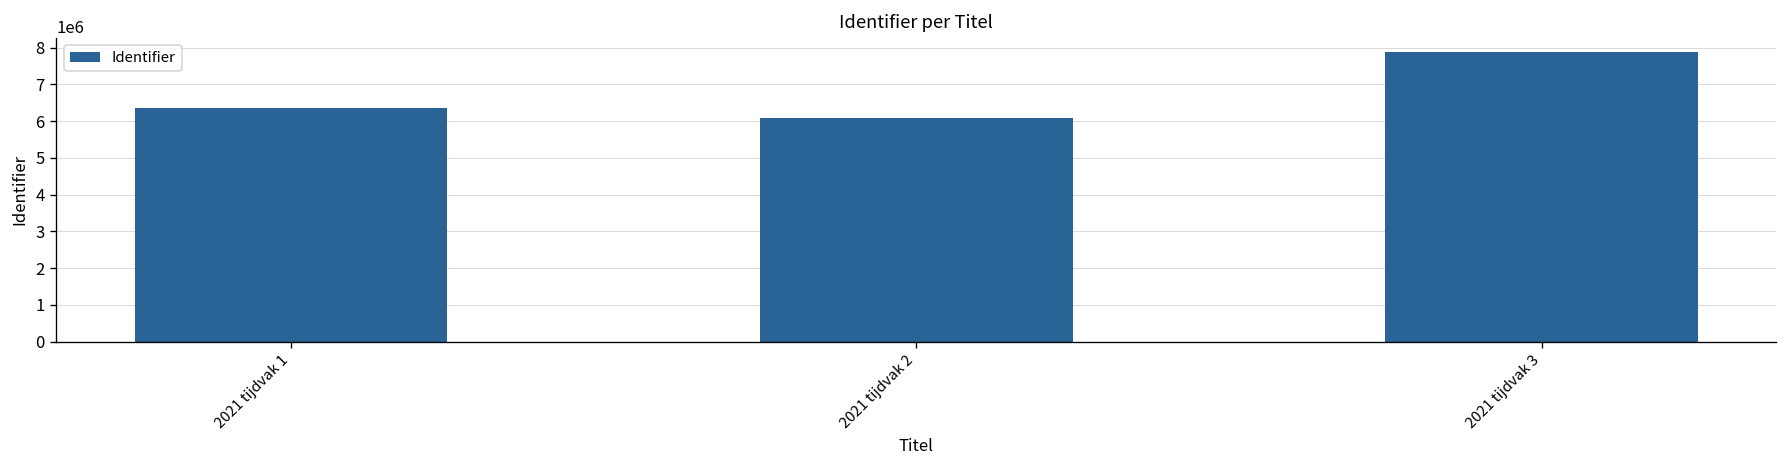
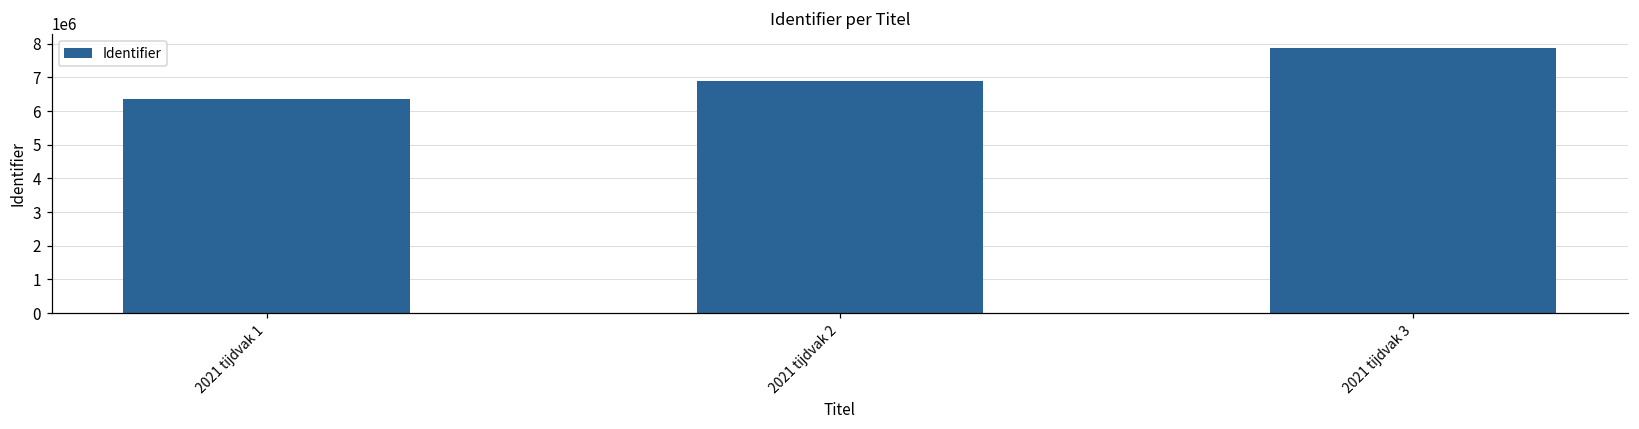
  {
    "2021 tijdvak 1": 6400000,
-   "2021 tijdvak 2": 6100000,
+   "2021 tijdvak 2": 6900000,
    "2021 tijdvak 3": 7900000
  }
